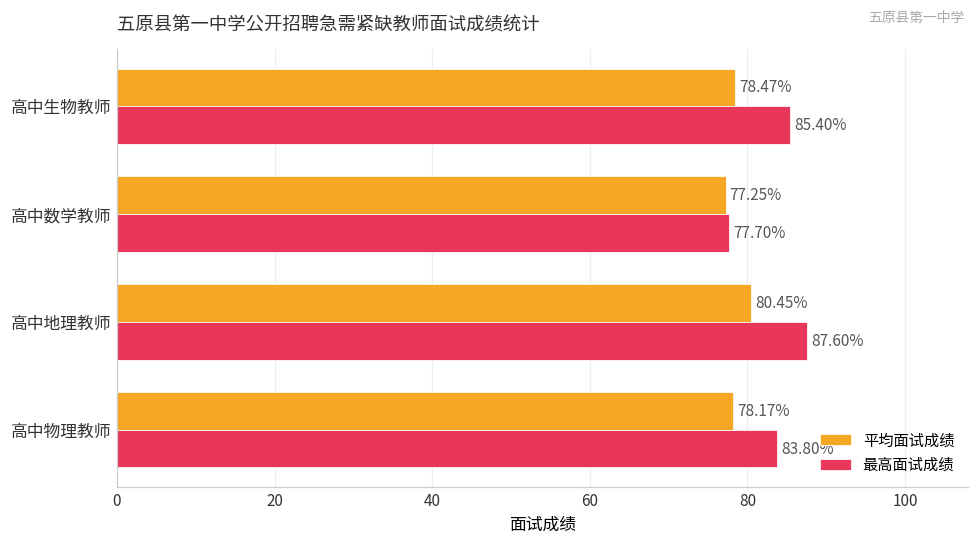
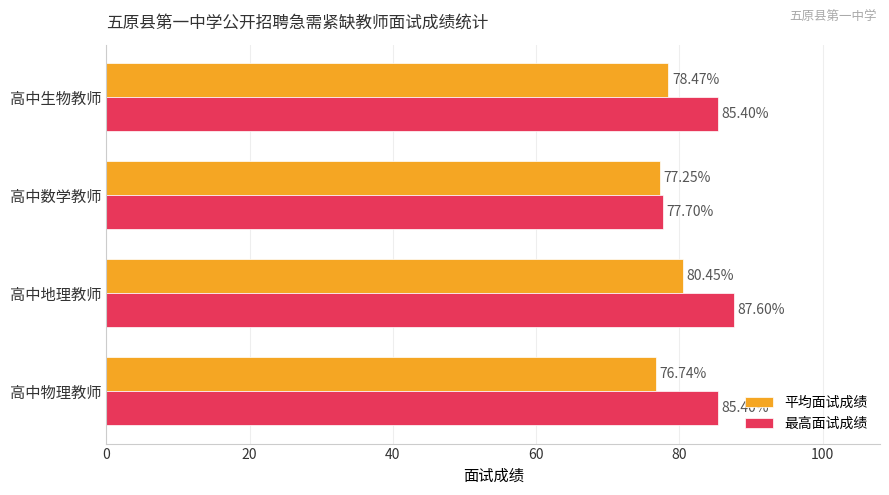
  {
    "平均面试成绩": {
      "高中生物教师": "78.47%",
      "高中数学教师": "77.25%",
      "高中地理教师": "80.45%",
-     "高中物理教师": "78.17%"
+     "高中物理教师": "76.74%"
    },
    "最高面试成绩": {
      "高中生物教师": "85.40%",
      "高中数学教师": "77.70%",
      "高中地理教师": "87.60%",
-     "高中物理教师": "83.80%"
+     "高中物理教师": "85.40%"
    }
  }
